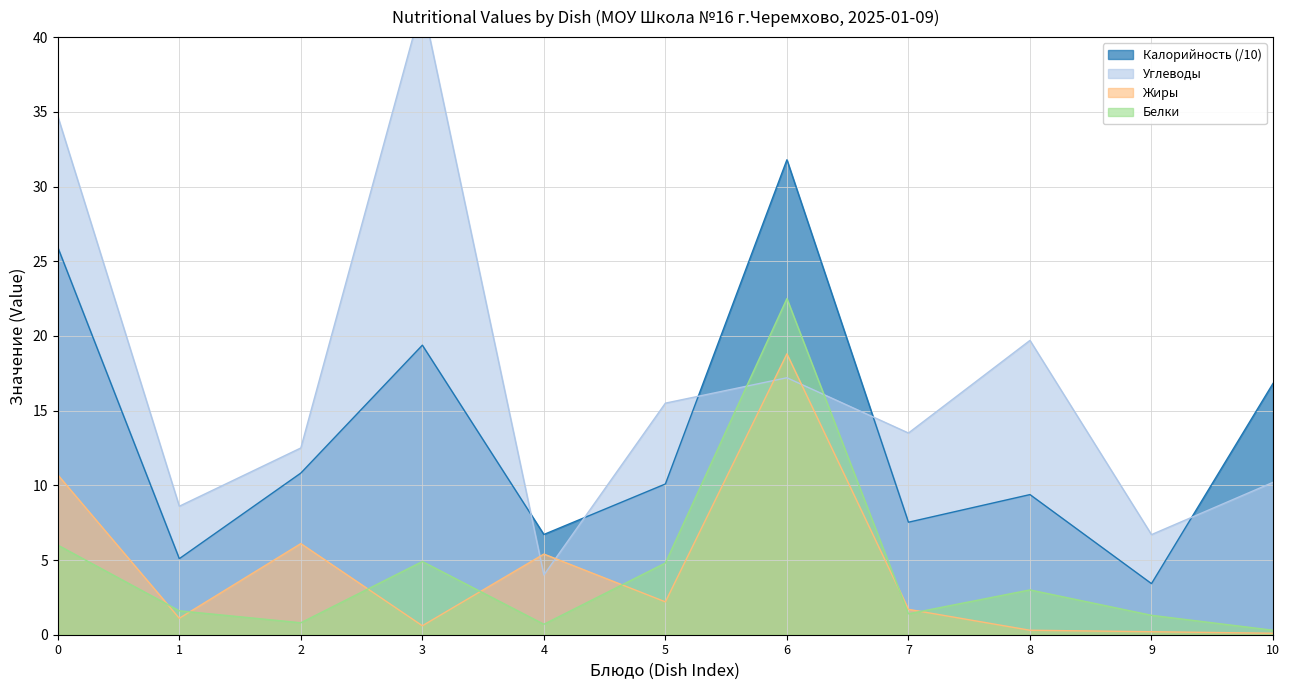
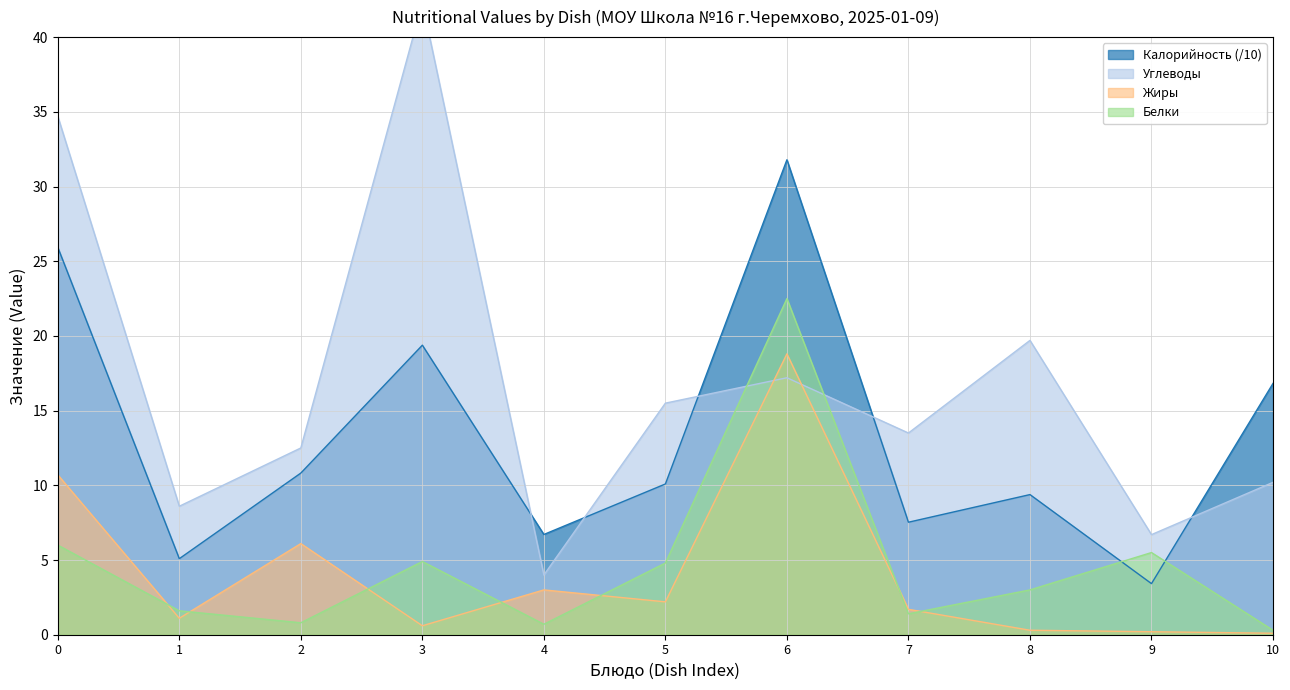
  {
    "Калорийность (/10)": {
      "0": 25.9,
      "1": 5.1,
      "2": 10.8,
      "3": 19.4,
      "4": 6.7,
      "5": 10.1,
      "6": 31.8,
      "7": 7.5,
      "8": 9.4,
      "9": 3.4,
      "10": 16.8
    },
    "Углеводы": {
      "0": 34.7,
      "1": 8.6,
      "2": 12.5,
      "4": 4.0,
      "5": 15.5,
      "6": 17.2,
      "7": 13.5,
      "8": 19.7,
      "9": 6.7,
      "10": 10.2
    },
    "Жиры": {
      "0": 10.7,
      "1": 1.1,
      "2": 6.1,
      "3": 0.6,
-     "4": 5.4,
+     "4": 3.0,
      "5": 2.2,
      "6": 18.8,
      "7": 1.7,
      "8": 0.3,
      "9": 0.2,
      "10": 0.1
    },
    "Белки": {
      "0": 6.0,
      "1": 1.6,
      "2": 0.8,
      "3": 4.9,
      "4": 0.7,
      "5": 4.8,
      "6": 22.5,
      "7": 1.4,
      "8": 3.0,
-     "9": 1.3,
+     "9": 5.5,
      "10": 0.3
    }
  }
